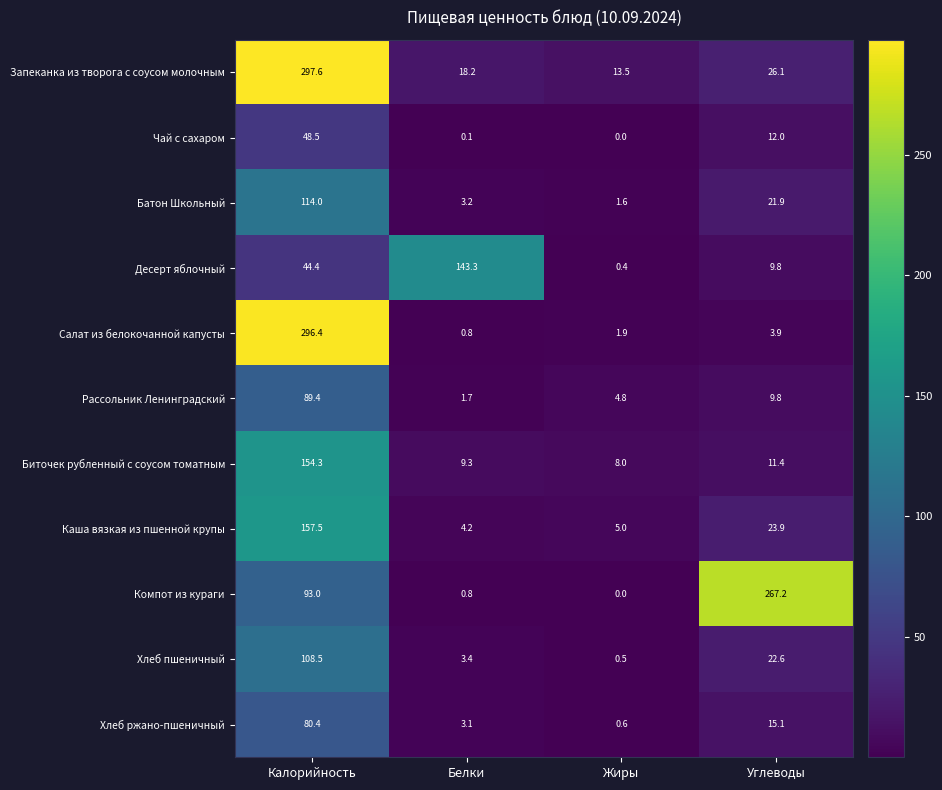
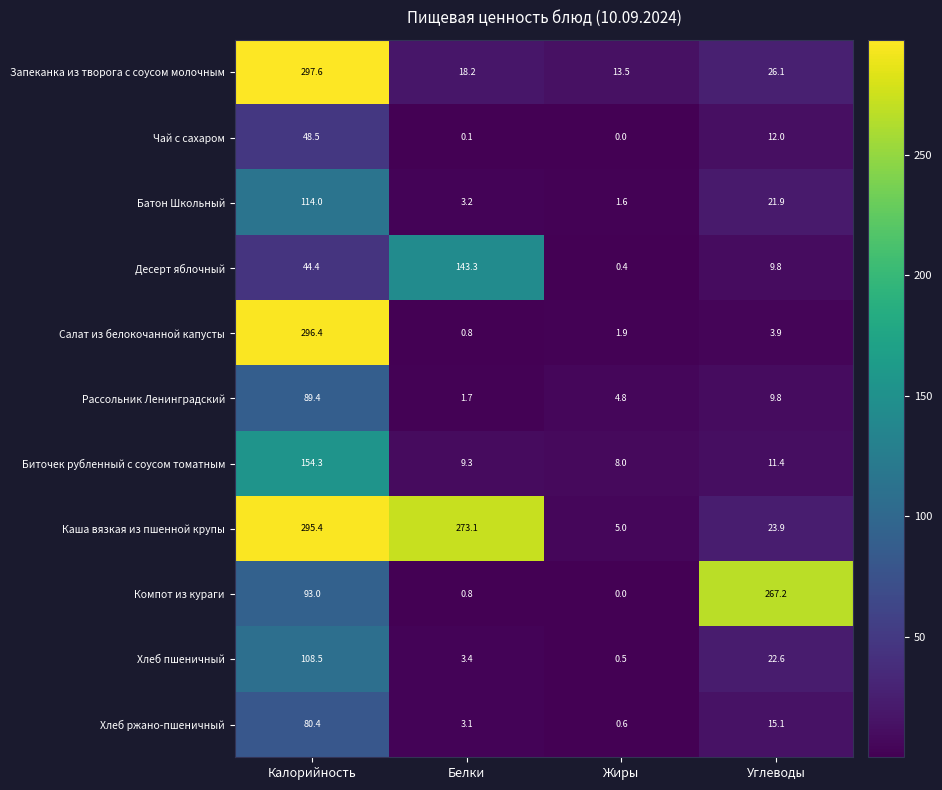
  {
    "Запеканка из творога с соусом молочным": {
      "Калорийность": 297.6,
      "Белки": 18.2,
      "Жиры": 13.5,
      "Углеводы": 26.1
    },
    "Чай с сахаром": {
      "Калорийность": 48.5,
      "Белки": 0.1,
      "Жиры": 0.0,
      "Углеводы": 12.0
    },
    "Батон Школьный": {
      "Калорийность": 114.0,
      "Белки": 3.2,
      "Жиры": 1.6,
      "Углеводы": 21.9
    },
    "Десерт яблочный": {
      "Калорийность": 44.4,
      "Белки": 143.3,
      "Жиры": 0.4,
      "Углеводы": 9.8
    },
    "Салат из белокочанной капусты": {
      "Калорийность": 296.4,
      "Белки": 0.8,
      "Жиры": 1.9,
      "Углеводы": 3.9
    },
    "Рассольник Ленинградский": {
      "Калорийность": 89.4,
      "Белки": 1.7,
      "Жиры": 4.8,
      "Углеводы": 9.8
    },
    "Биточек рубленный с соусом томатным": {
      "Калорийность": 154.3,
      "Белки": 9.3,
      "Жиры": 8.0,
      "Углеводы": 11.4
    },
    "Каша вязкая из пшенной крупы": {
-     "Калорийность": 157.5,
-     "Белки": 4.2,
+     "Калорийность": 295.4,
+     "Белки": 273.1,
      "Жиры": 5.0,
      "Углеводы": 23.9
    },
    "Компот из кураги": {
      "Калорийность": 93.0,
      "Белки": 0.8,
      "Жиры": 0.0,
      "Углеводы": 267.2
    },
    "Хлеб пшеничный": {
      "Калорийность": 108.5,
      "Белки": 3.4,
      "Жиры": 0.5,
      "Углеводы": 22.6
    },
    "Хлеб ржано-пшеничный": {
      "Калорийность": 80.4,
      "Белки": 3.1,
      "Жиры": 0.6,
      "Углеводы": 15.1
    }
  }
